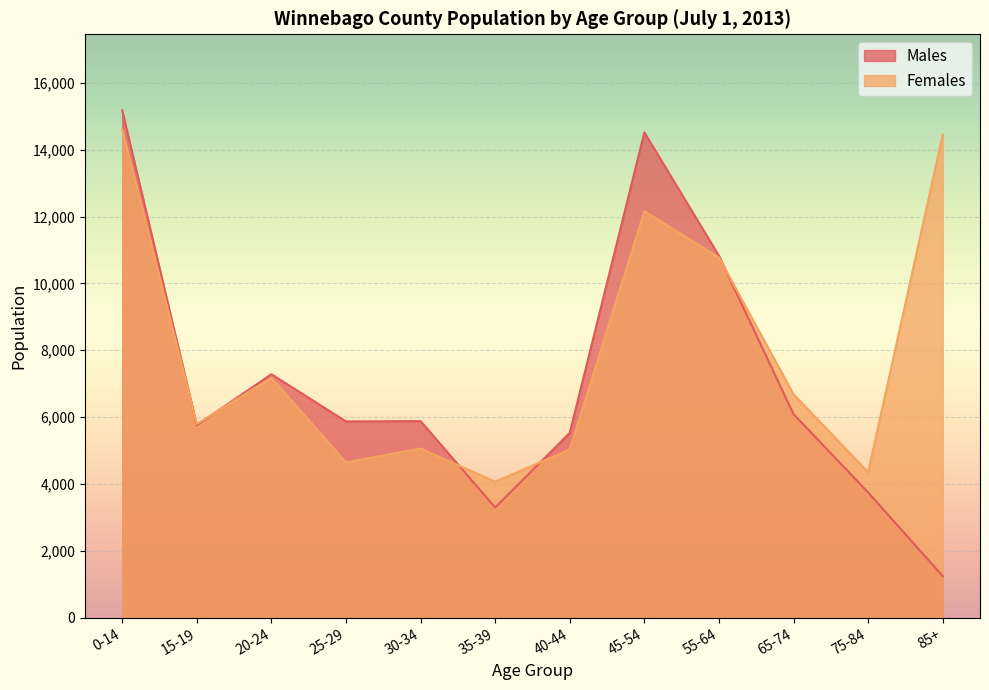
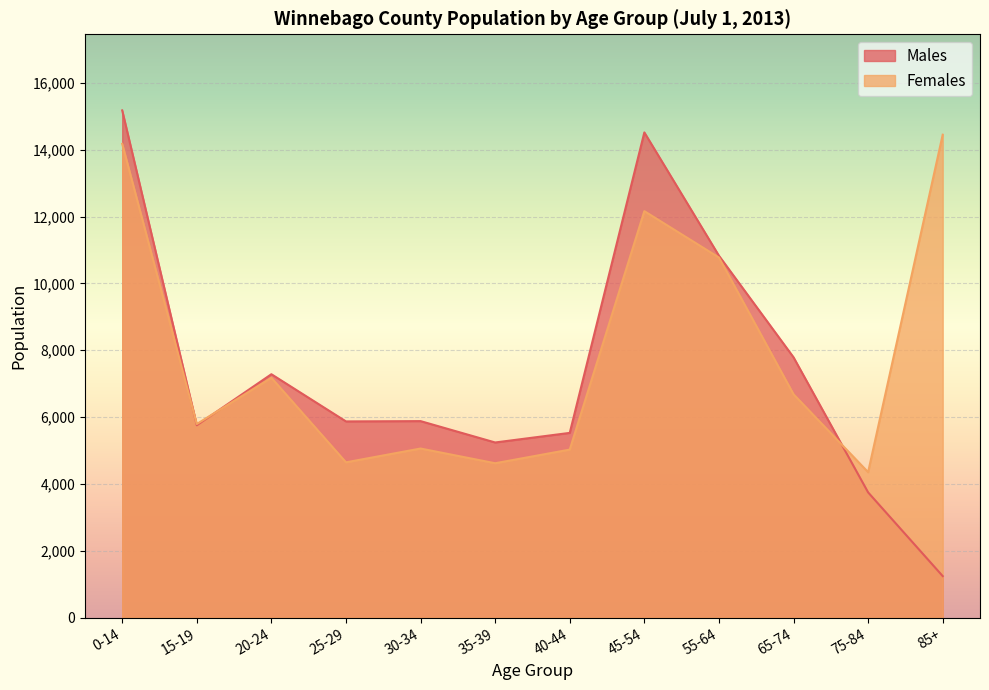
  {
    "Males": {
      "0-14": "15,200",
      "20-24": "7,300",
      "25-29": "5,900",
      "30-34": "5,900",
-     "35-39": "3,300",
+     "35-39": "5,200",
      "40-44": "5,500",
      "45-54": "14,500",
-     "65-74": "6,100",
+     "65-74": "7,800",
      "75-84": "3,700",
      "85+": "1,200"
    },
    "Females": {
-     "0-14": "14,600",
+     "0-14": "14,200",
      "20-24": "7,200",
      "25-29": "4,600",
      "30-34": "5,100",
-     "35-39": "4,100",
+     "35-39": "4,600",
      "40-44": "5,000",
      "45-54": "12,200",
      "65-74": "6,700",
      "75-84": "4,400",
      "85+": "14,400"
    }
  }
